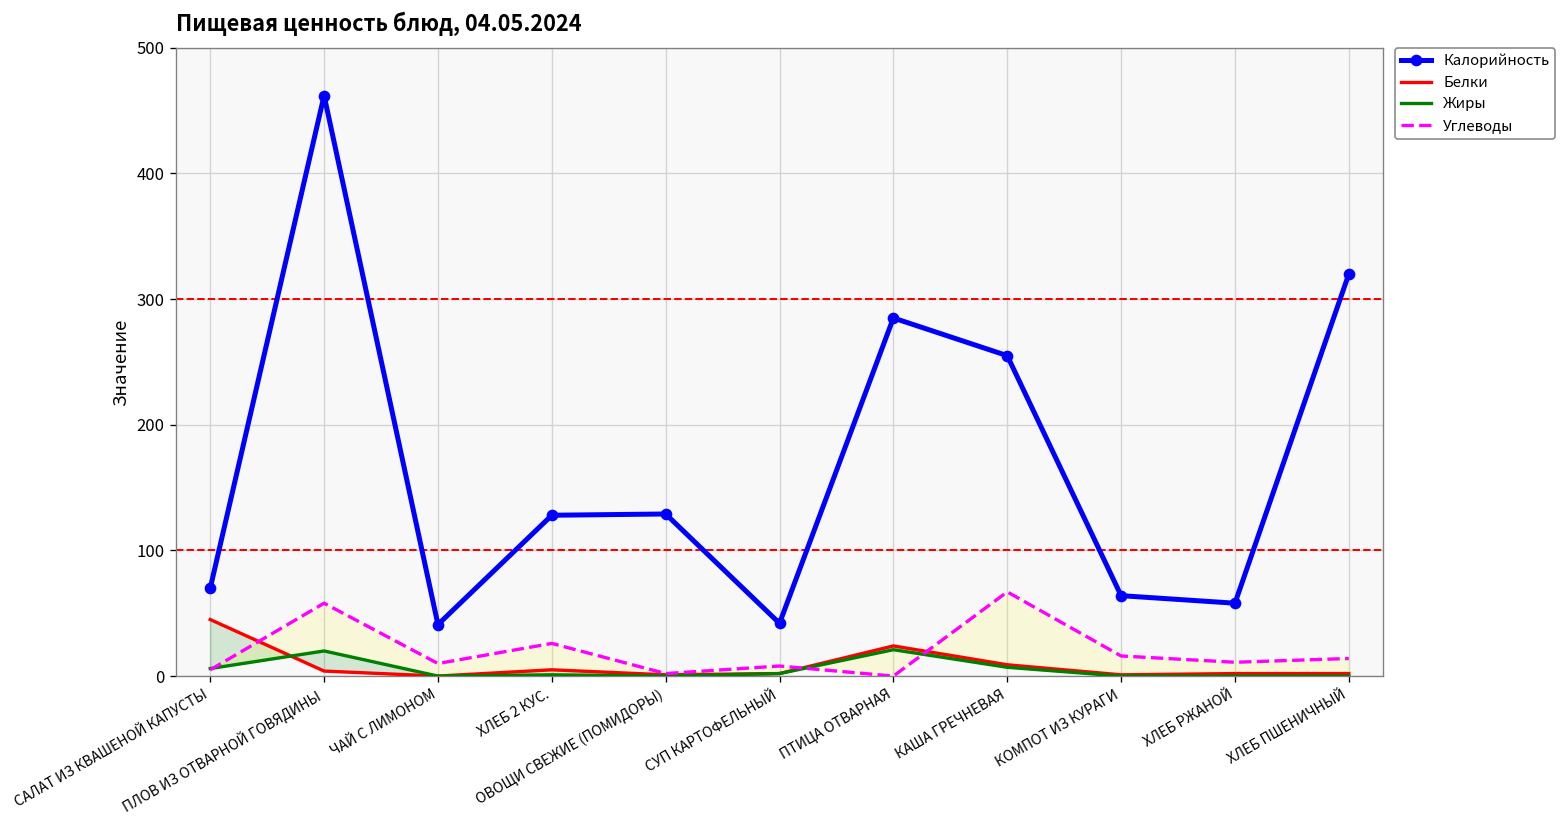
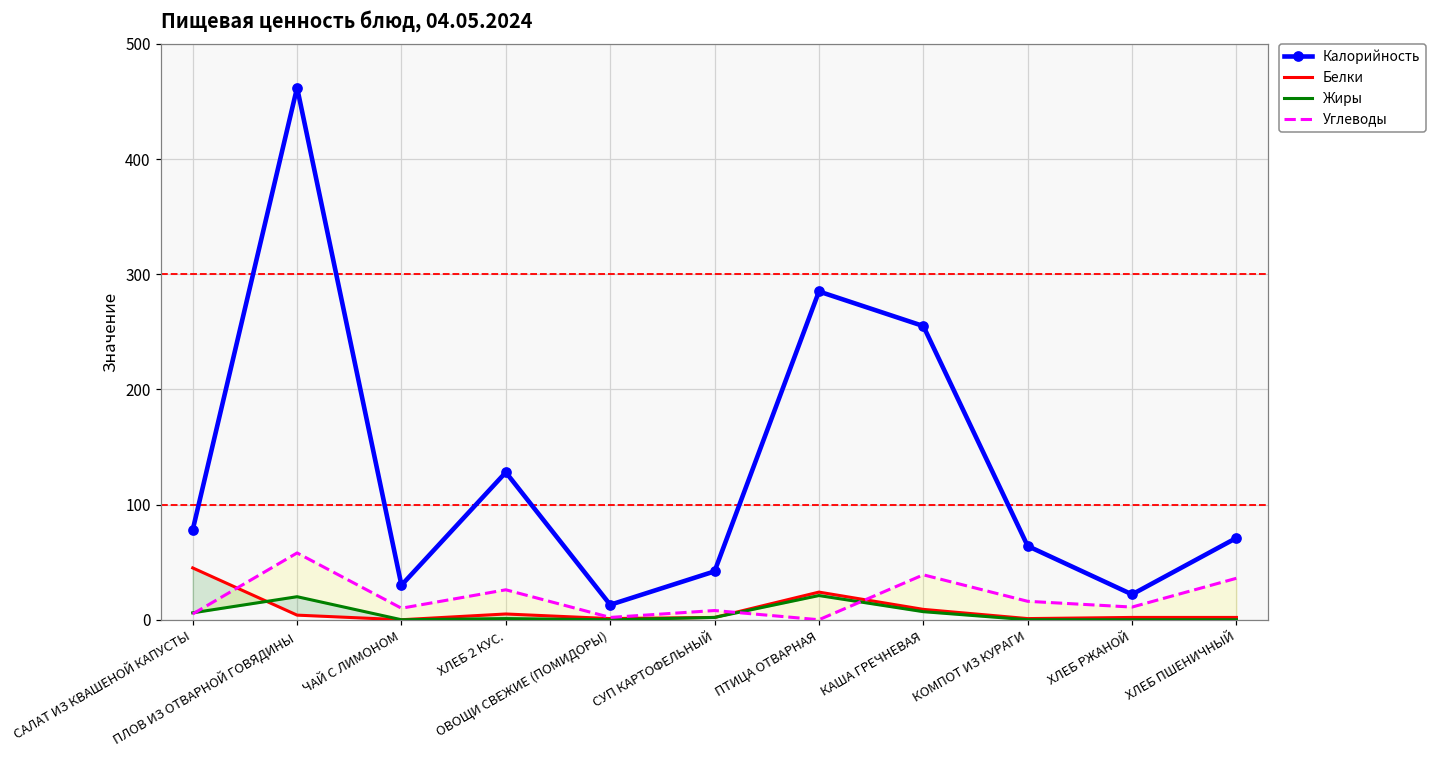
  {
    "Калорийность": {
-     "САЛАТ ИЗ КВАШЕНОЙ КАПУСТЫ": 70,
+     "САЛАТ ИЗ КВАШЕНОЙ КАПУСТЫ": 78,
      "ПЛОВ ИЗ ОТВАРНОЙ ГОВЯДИНЫ": 462,
-     "ЧАЙ С ЛИМОНОМ": 41,
+     "ЧАЙ С ЛИМОНОМ": 30,
      "ХЛЕБ 2 КУС.": 128,
-     "ОВОЩИ СВЕЖИЕ (ПОМИДОРЫ)": 129,
+     "ОВОЩИ СВЕЖИЕ (ПОМИДОРЫ)": 13,
      "СУП КАРТОФЕЛЬНЫЙ": 42,
      "ПТИЦА ОТВАРНАЯ": 285,
      "КАША ГРЕЧНЕВАЯ": 255,
      "КОМПОТ ИЗ КУРАГИ": 64,
-     "ХЛЕБ РЖАНОЙ": 58,
-     "ХЛЕБ ПШЕНИЧНЫЙ": 320
+     "ХЛЕБ РЖАНОЙ": 22,
+     "ХЛЕБ ПШЕНИЧНЫЙ": 71
    },
    "Белки": {
      "ПЛОВ ИЗ ОТВАРНОЙ ГОВЯДИНЫ": 4
    },
    "Углеводы": {
      "ПТИЦА ОТВАРНАЯ": 0,
-     "КАША ГРЕЧНЕВАЯ": 67,
-     "ХЛЕБ ПШЕНИЧНЫЙ": 14
+     "КАША ГРЕЧНЕВАЯ": 39,
+     "ХЛЕБ ПШЕНИЧНЫЙ": 36
    }
  }
